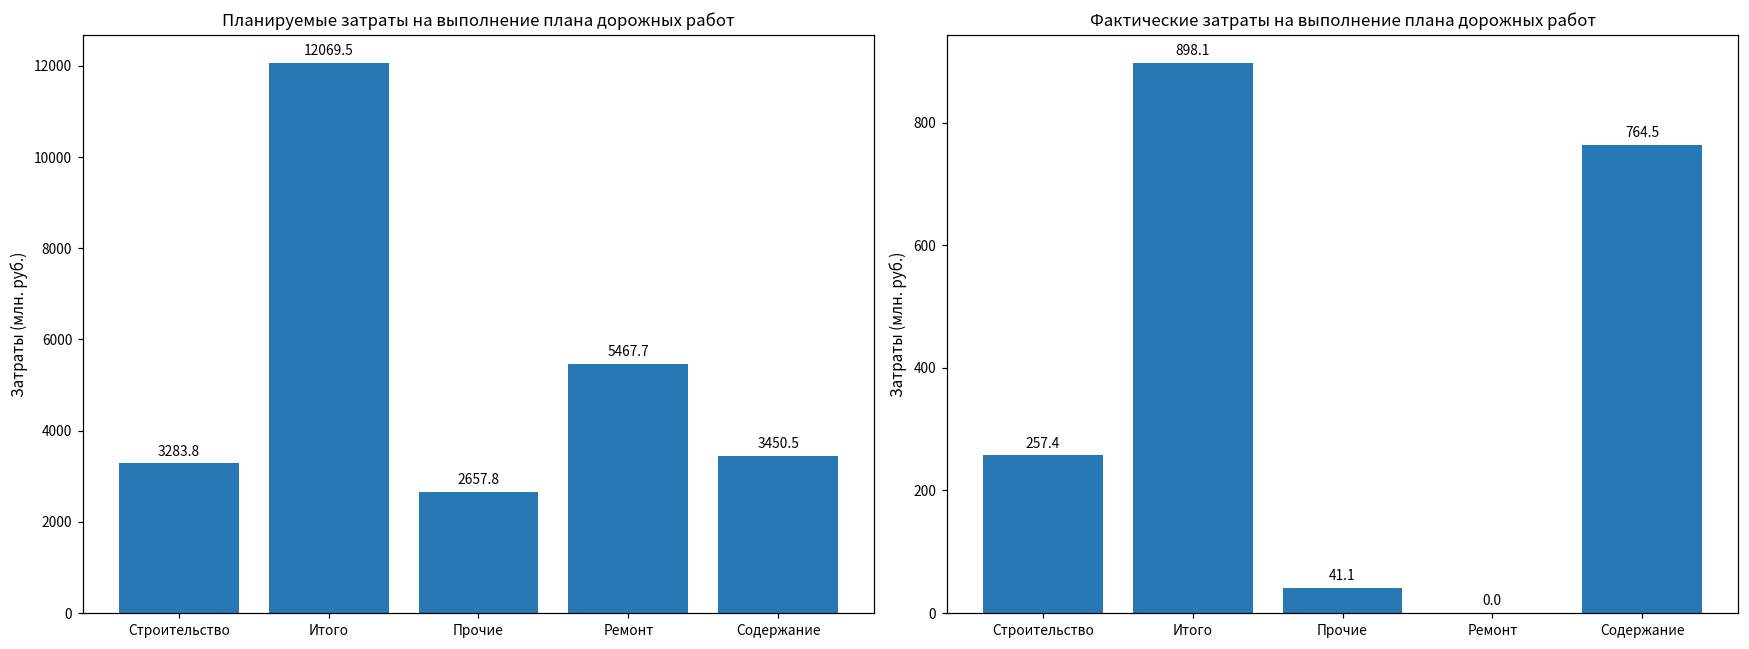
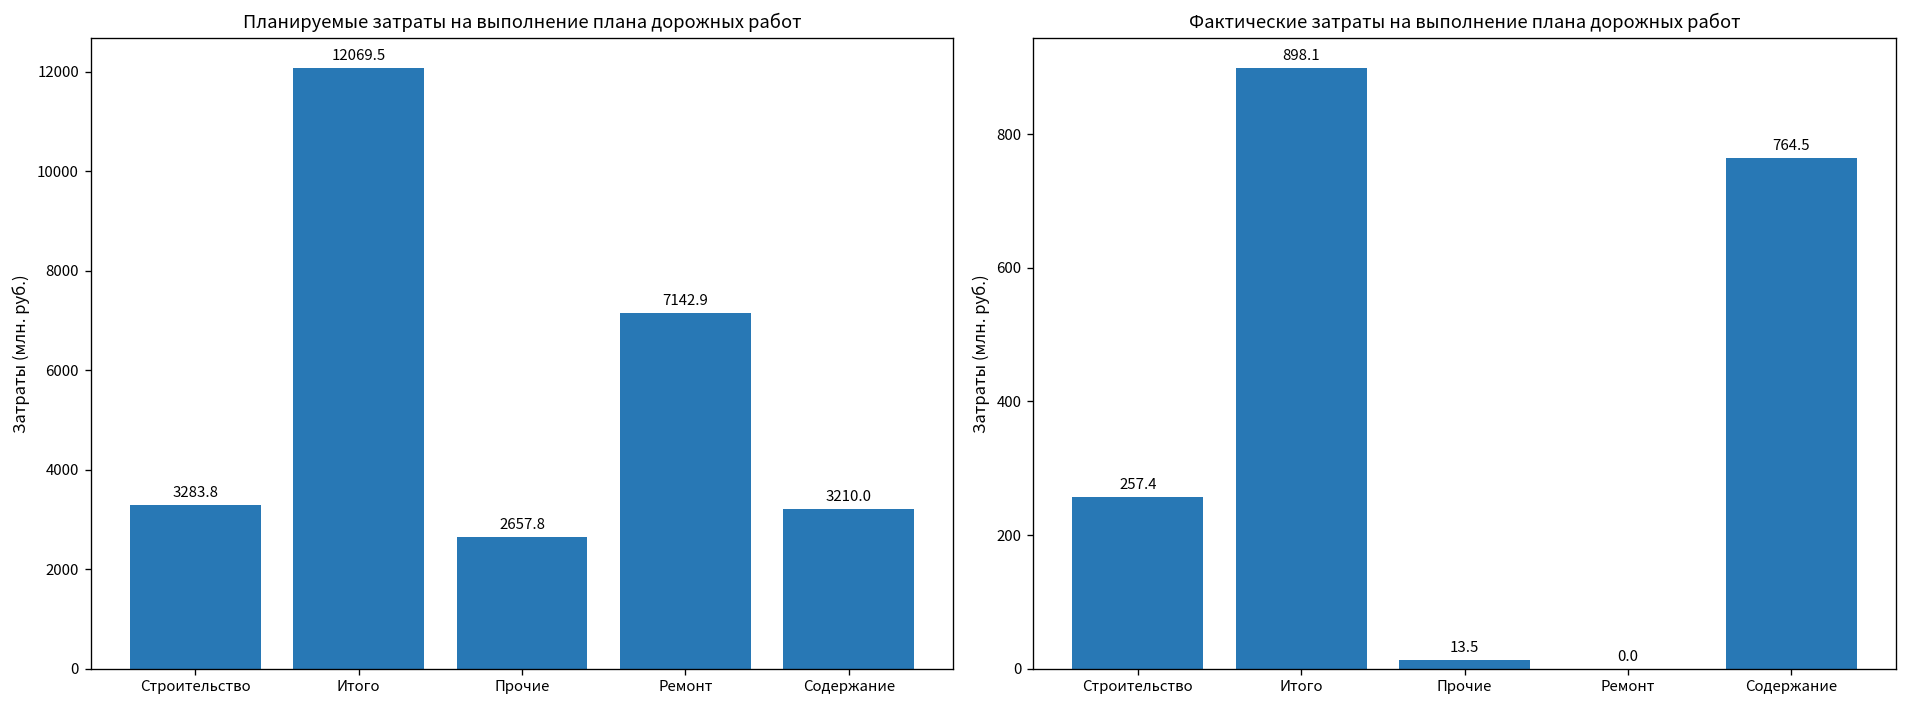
  {
    "Планируемые затраты на выполнение плана дорожных работ": {
      "Строительство": 3283.8,
      "Итого": 12069.5,
      "Прочие": 2657.8,
-     "Ремонт": 5467.7,
-     "Содержание": 3450.5
+     "Ремонт": 7142.9,
+     "Содержание": 3210.0
    },
    "Фактические затраты на выполнение плана дорожных работ": {
      "Строительство": 257.4,
      "Итого": 898.1,
-     "Прочие": 41.1,
+     "Прочие": 13.5,
      "Ремонт": 0.0,
      "Содержание": 764.5
    }
  }
